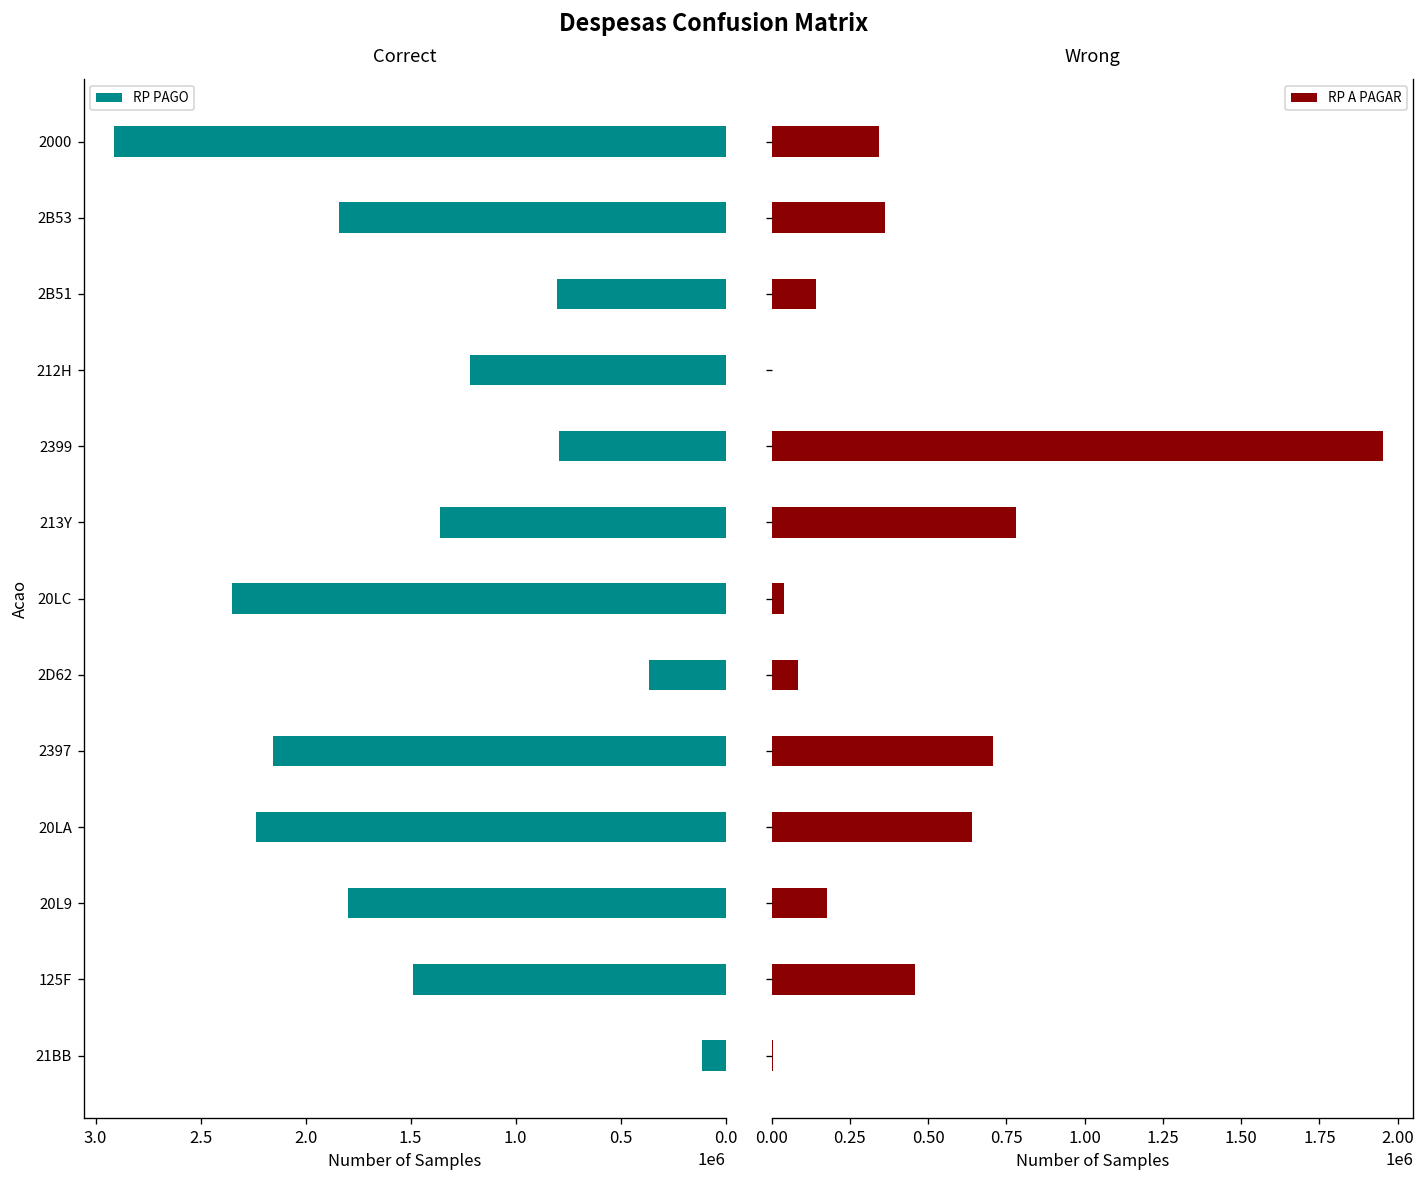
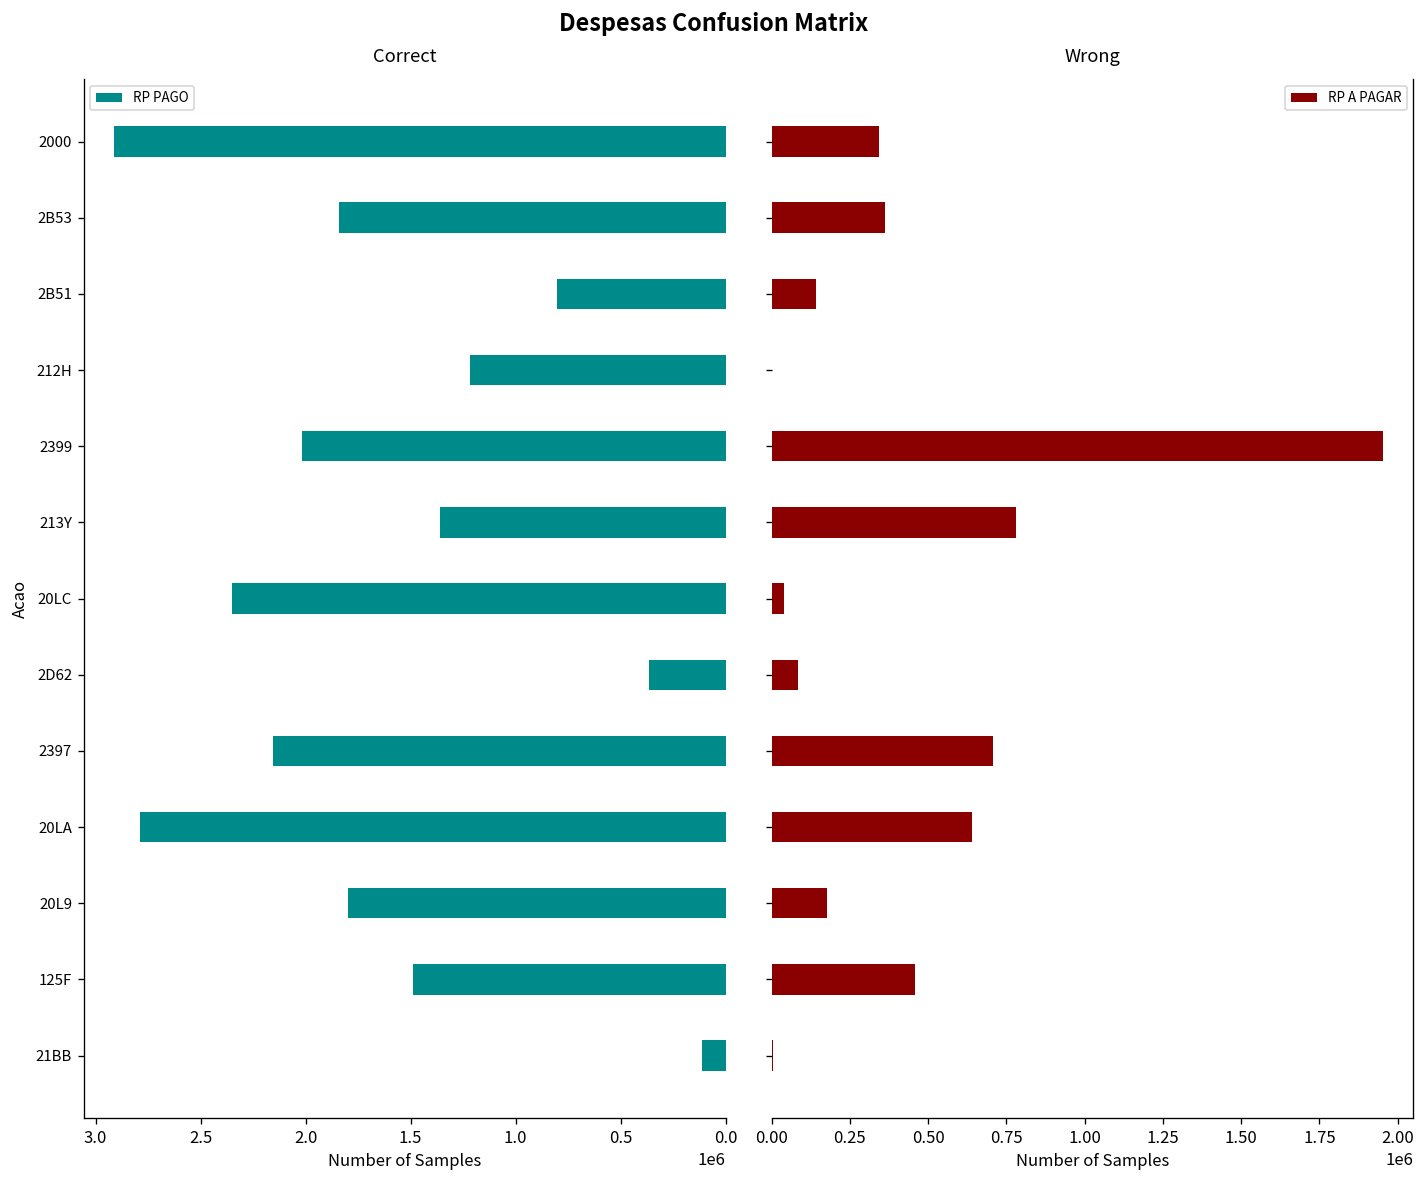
  {
    "Correct": {
      "2000": 2910000,
      "2B53": 1840000,
      "2B51": 800000,
      "212H": 1220000,
-     "2399": 790000,
+     "2399": 2010000,
      "213Y": 1360000,
      "20LC": 2350000,
      "2D62": 360000,
      "2397": 2150000,
-     "20LA": 2240000,
+     "20LA": 2790000,
      "20L9": 1800000,
      "125F": 1490000,
      "21BB": 110000
    }
  }
